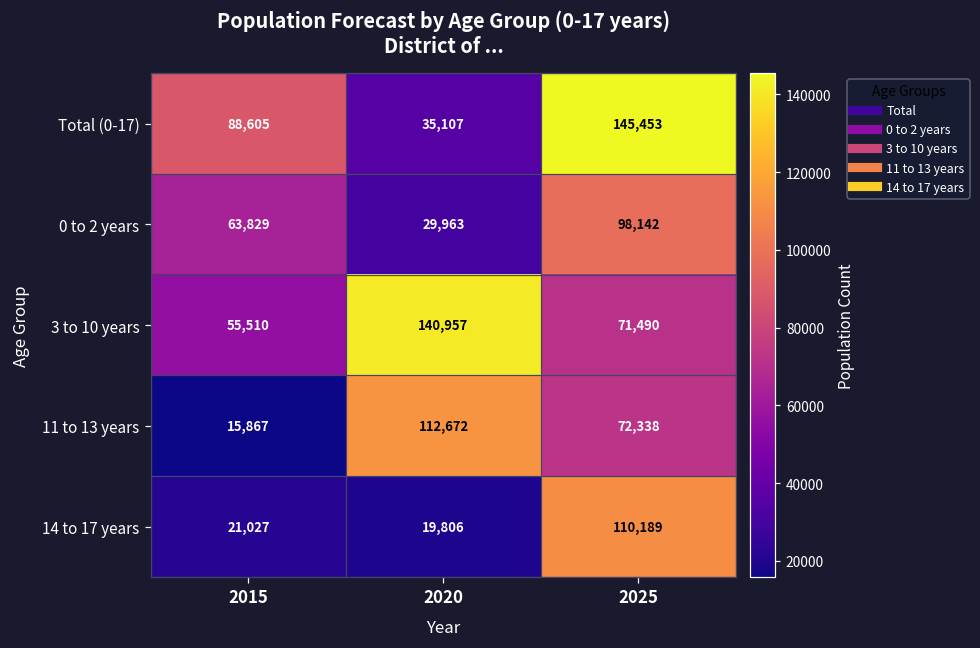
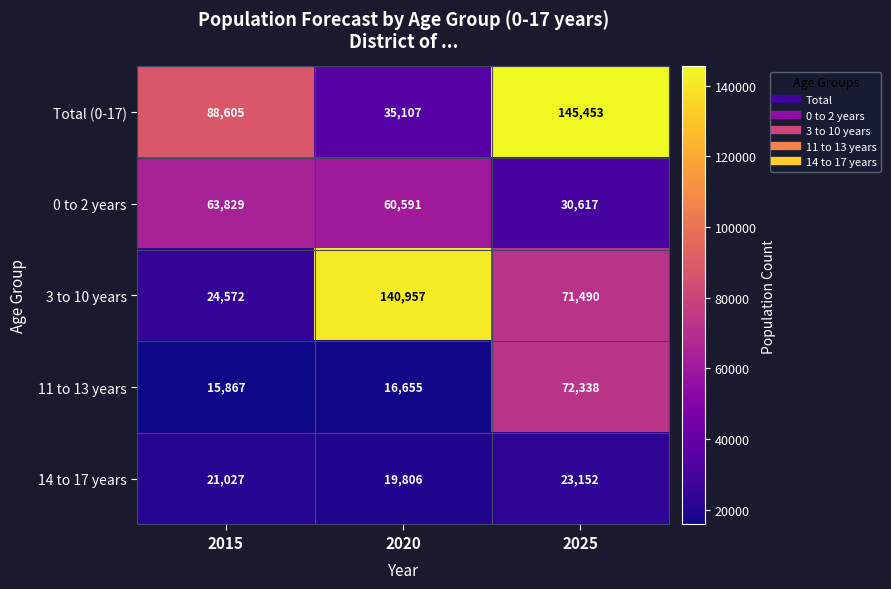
  {
    "Total (0-17)": {
      "2015": "88,605",
      "2020": "35,107",
      "2025": "145,453"
    },
    "0 to 2 years": {
      "2015": "63,829",
-     "2020": "29,963",
-     "2025": "98,142"
+     "2020": "60,591",
+     "2025": "30,617"
    },
    "3 to 10 years": {
-     "2015": "55,510",
+     "2015": "24,572",
      "2020": "140,957",
      "2025": "71,490"
    },
    "11 to 13 years": {
      "2015": "15,867",
-     "2020": "112,672",
+     "2020": "16,655",
      "2025": "72,338"
    },
    "14 to 17 years": {
      "2015": "21,027",
      "2020": "19,806",
-     "2025": "110,189"
+     "2025": "23,152"
    }
  }
